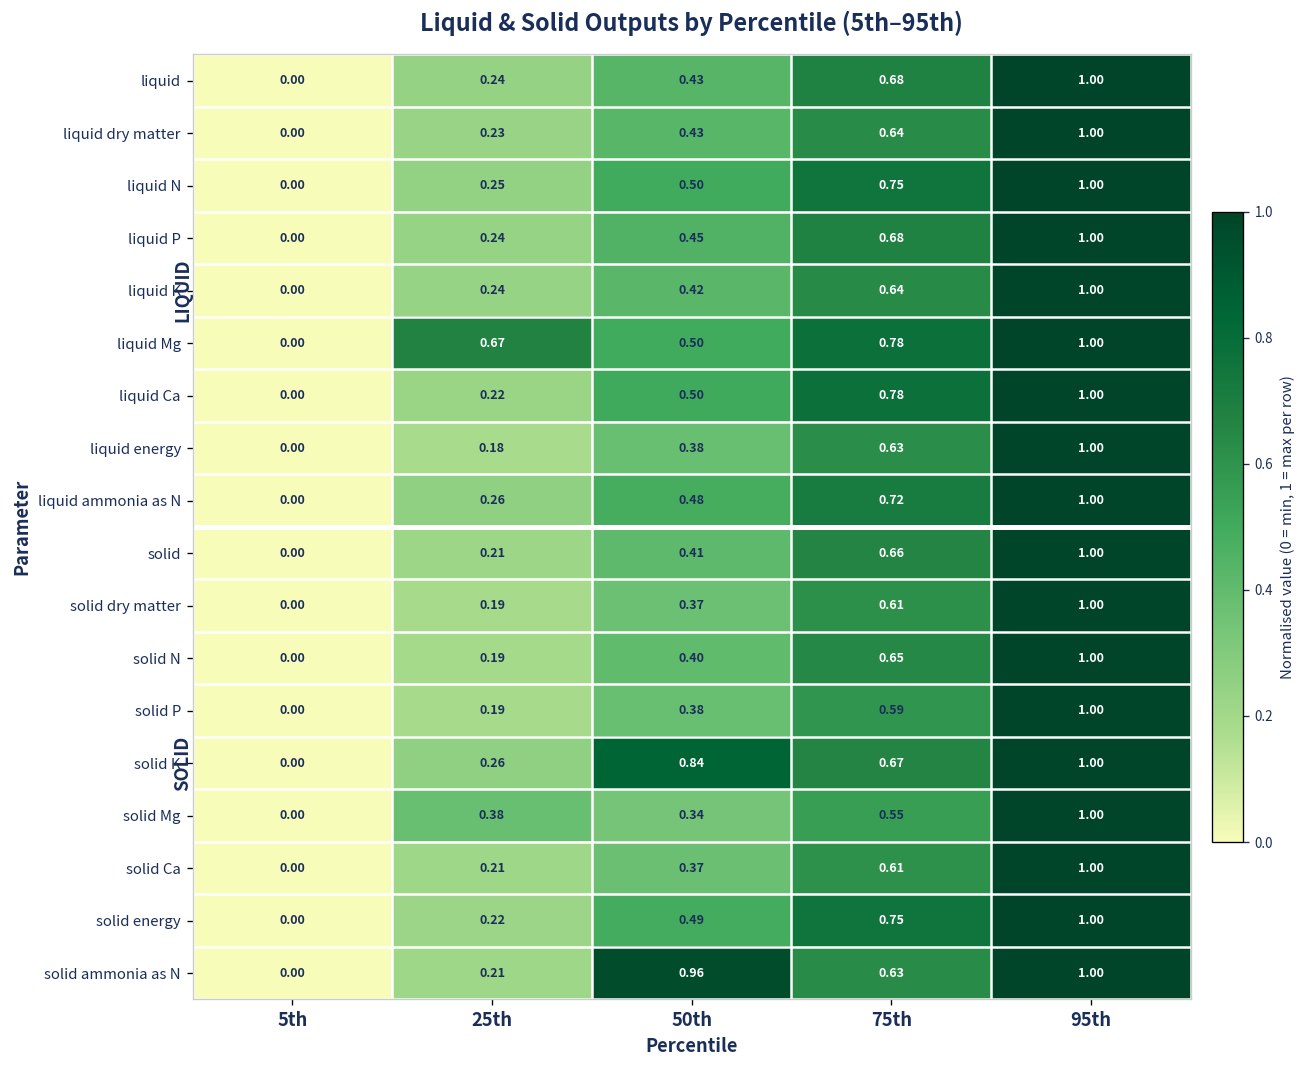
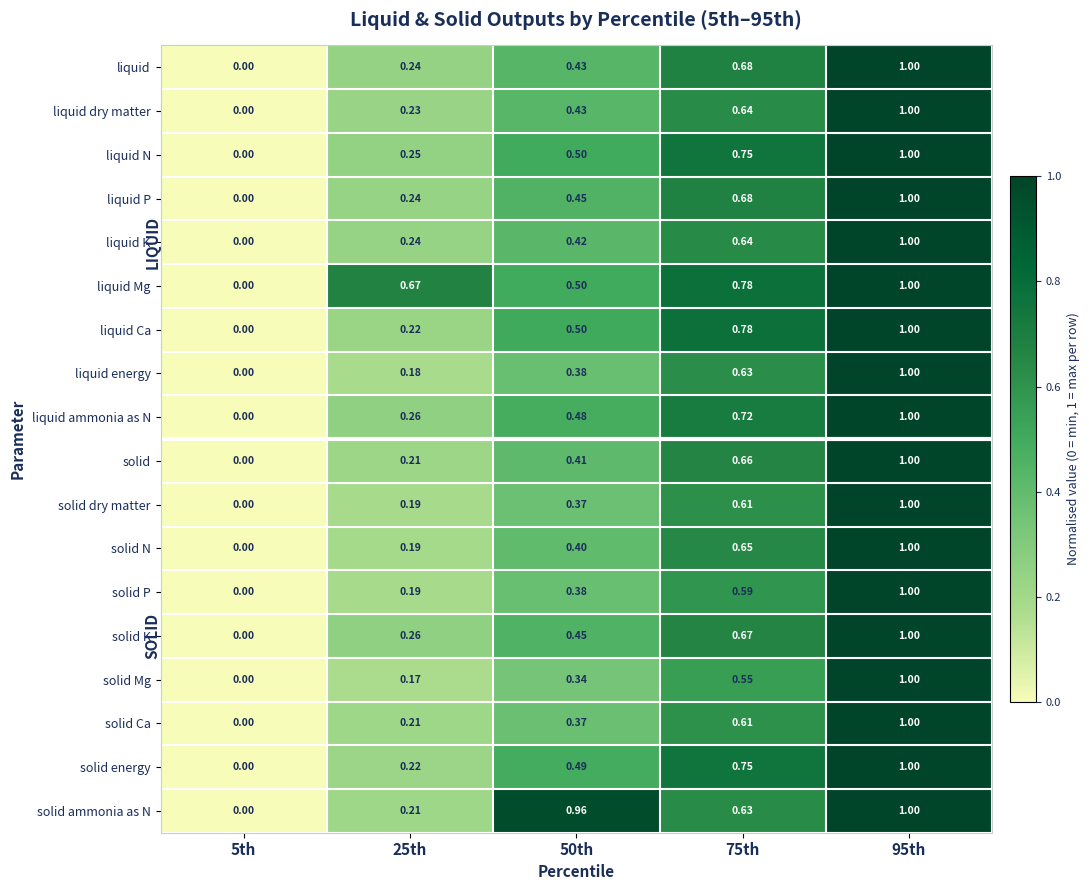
  {
    "liquid": {
      "5th": 0.00,
      "25th": 0.24,
      "50th": 0.43,
      "75th": 0.68,
      "95th": 1.00
    },
    "liquid dry matter": {
      "5th": 0.00,
      "25th": 0.23,
      "50th": 0.43,
      "75th": 0.64,
      "95th": 1.00
    },
    "liquid N": {
      "5th": 0.00,
      "25th": 0.25,
      "50th": 0.50,
      "75th": 0.75,
      "95th": 1.00
    },
    "liquid P": {
      "5th": 0.00,
      "25th": 0.24,
      "50th": 0.45,
      "75th": 0.68,
      "95th": 1.00
    },
    "liquid K": {
      "5th": 0.00,
      "25th": 0.24,
      "50th": 0.42,
      "75th": 0.64,
      "95th": 1.00
    },
    "liquid Mg": {
      "5th": 0.00,
      "25th": 0.67,
      "50th": 0.50,
      "75th": 0.78,
      "95th": 1.00
    },
    "liquid Ca": {
      "5th": 0.00,
      "25th": 0.22,
      "50th": 0.50,
      "75th": 0.78,
      "95th": 1.00
    },
    "liquid energy": {
      "5th": 0.00,
      "25th": 0.18,
      "50th": 0.38,
      "75th": 0.63,
      "95th": 1.00
    },
    "liquid ammonia as N": {
      "5th": 0.00,
      "25th": 0.26,
      "50th": 0.48,
      "75th": 0.72,
      "95th": 1.00
    },
    "solid": {
      "5th": 0.00,
      "25th": 0.21,
      "50th": 0.41,
      "75th": 0.66,
      "95th": 1.00
    },
    "solid dry matter": {
      "5th": 0.00,
      "25th": 0.19,
      "50th": 0.37,
      "75th": 0.61,
      "95th": 1.00
    },
    "solid N": {
      "5th": 0.00,
      "25th": 0.19,
      "50th": 0.40,
      "75th": 0.65,
      "95th": 1.00
    },
    "solid P": {
      "5th": 0.00,
      "25th": 0.19,
      "50th": 0.38,
      "75th": 0.59,
      "95th": 1.00
    },
    "solid K": {
      "5th": 0.00,
      "25th": 0.26,
-     "50th": 0.84,
+     "50th": 0.45,
      "75th": 0.67,
      "95th": 1.00
    },
    "solid Mg": {
      "5th": 0.00,
-     "25th": 0.38,
+     "25th": 0.17,
      "50th": 0.34,
      "75th": 0.55,
      "95th": 1.00
    },
    "solid Ca": {
      "5th": 0.00,
      "25th": 0.21,
      "50th": 0.37,
      "75th": 0.61,
      "95th": 1.00
    },
    "solid energy": {
      "5th": 0.00,
      "25th": 0.22,
      "50th": 0.49,
      "75th": 0.75,
      "95th": 1.00
    },
    "solid ammonia as N": {
      "5th": 0.00,
      "25th": 0.21,
      "50th": 0.96,
      "75th": 0.63,
      "95th": 1.00
    }
  }
